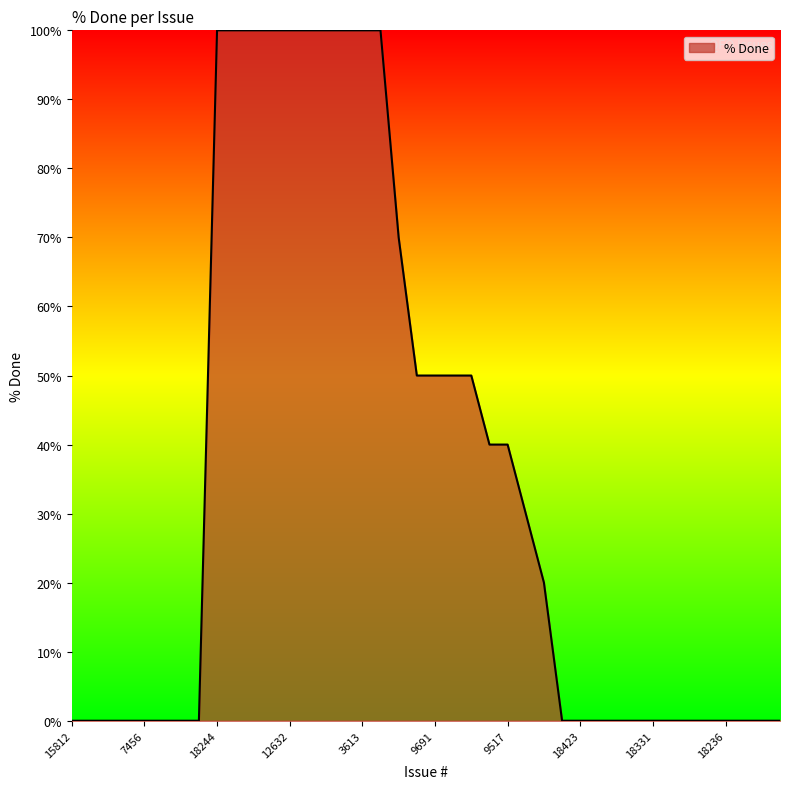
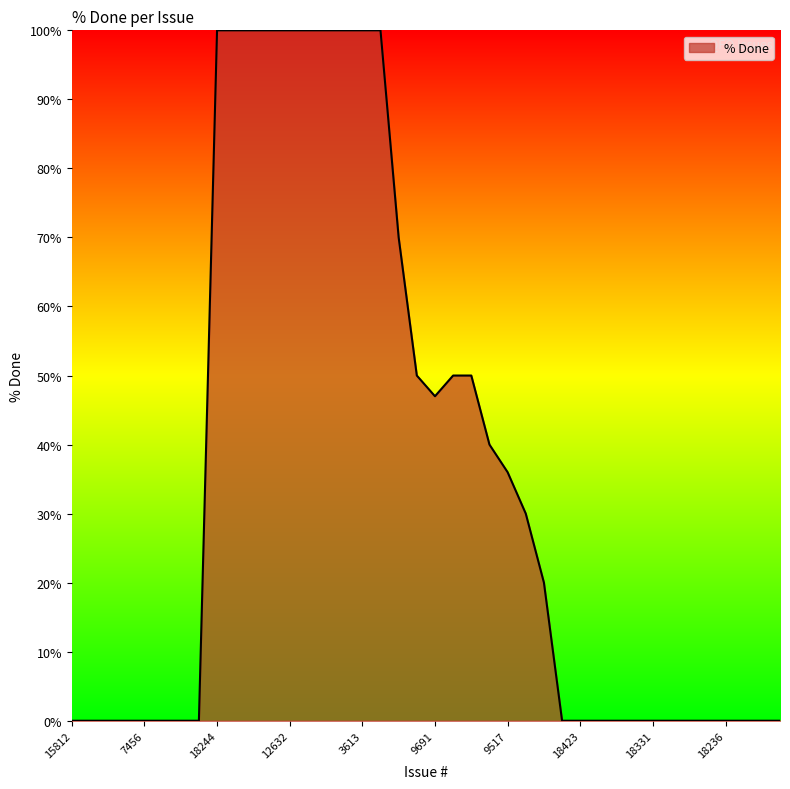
  {
    "15812": "0%",
    "7456": "0%",
    "18244": "100%",
    "12632": "100%",
    "3613": "100%",
-   "9691": "50%",
-   "9517": "40%",
+   "9691": "47%",
+   "9517": "36%",
    "18423": "0%",
    "18331": "0%",
    "18236": "0%"
  }
